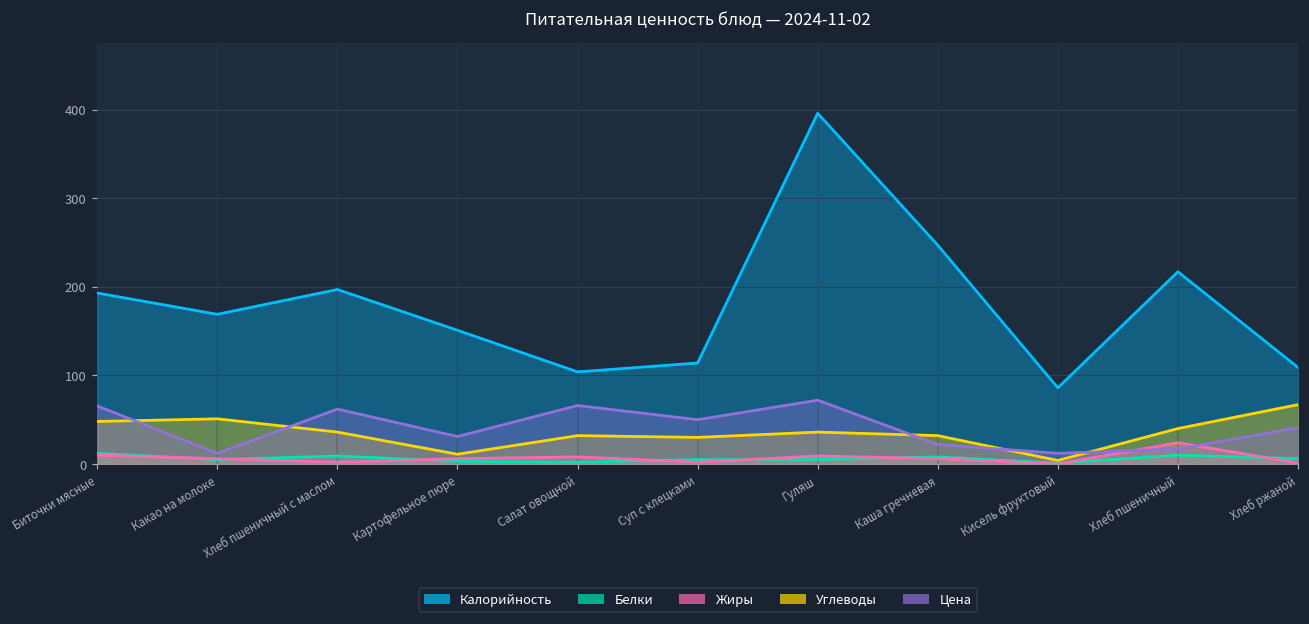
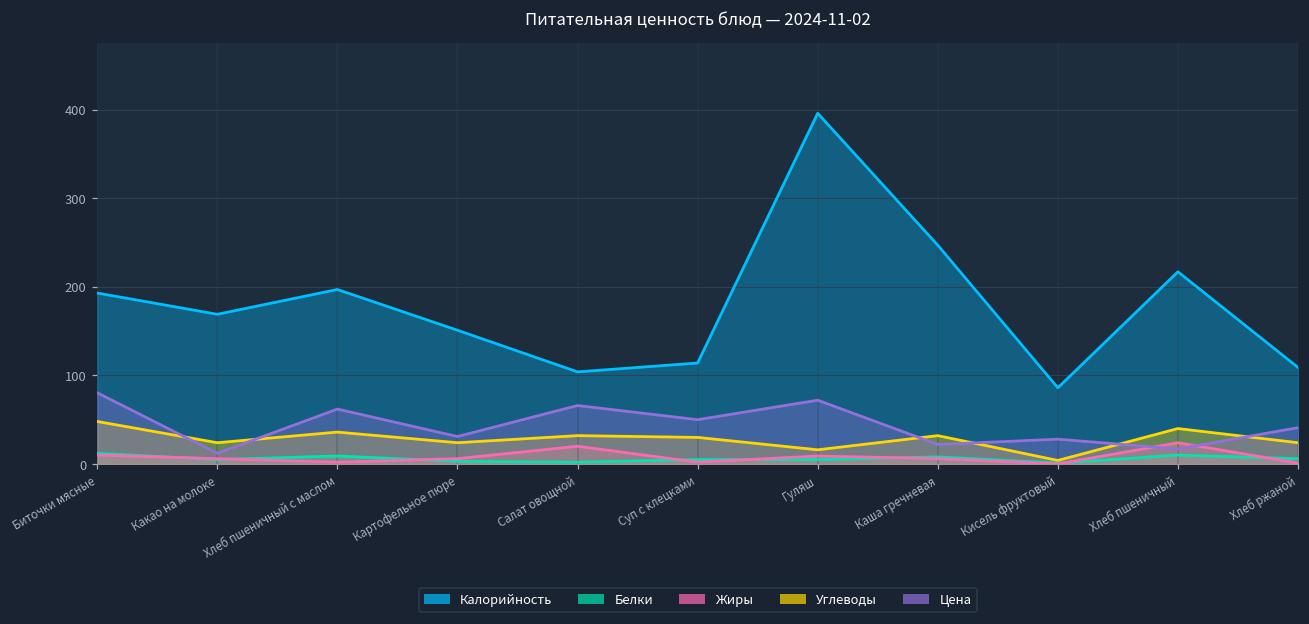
  {
    "Жиры": {
      "Хлеб пшеничный с маслом": 0,
-     "Салат овощной": 10,
+     "Салат овощной": 20,
      "Гуляш": 10,
      "Хлеб пшеничный": 20,
      "Хлеб ржаной": 0
    },
    "Углеводы": {
      "Биточки мясные": 50,
-     "Какао на молоке": 50,
+     "Какао на молоке": 20,
      "Хлеб пшеничный с маслом": 40,
-     "Картофельное пюре": 10,
+     "Картофельное пюре": 20,
      "Салат овощной": 30,
      "Суп с клецками": 30,
-     "Гуляш": 40,
+     "Гуляш": 20,
      "Каша гречневая": 30,
      "Хлеб пшеничный": 40,
-     "Хлеб ржаной": 70
+     "Хлеб ржаной": 20
    },
    "Цена": {
-     "Биточки мясные": 70,
+     "Биточки мясные": 80,
      "Какао на молоке": 10,
      "Хлеб пшеничный с маслом": 60,
      "Картофельное пюре": 30,
      "Салат овощной": 70,
      "Суп с клецками": 50,
      "Гуляш": 70,
      "Каша гречневая": 20,
-     "Кисель фруктовый": 10,
+     "Кисель фруктовый": 30,
      "Хлеб пшеничный": 20,
      "Хлеб ржаной": 40
    }
  }
